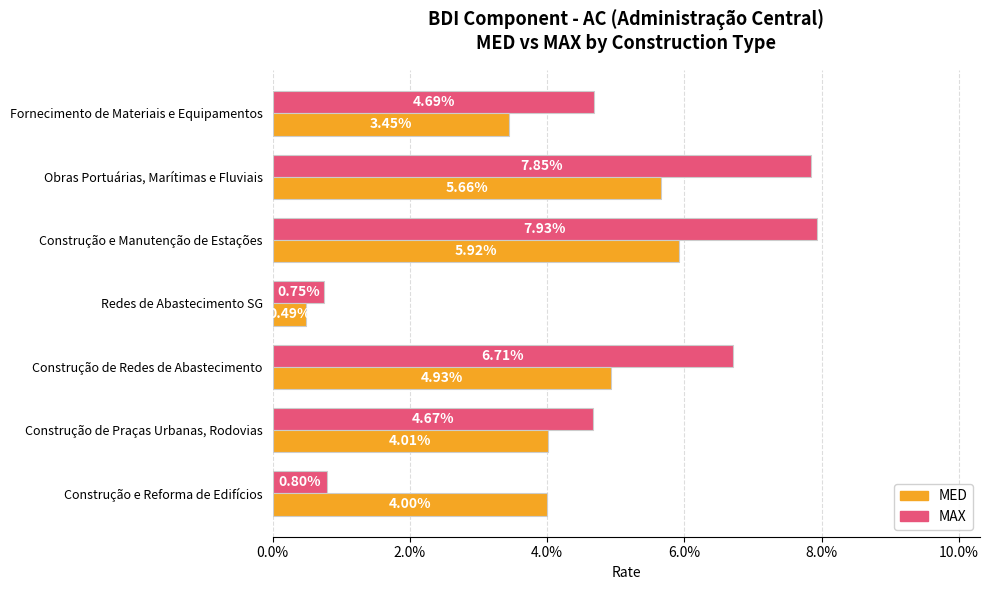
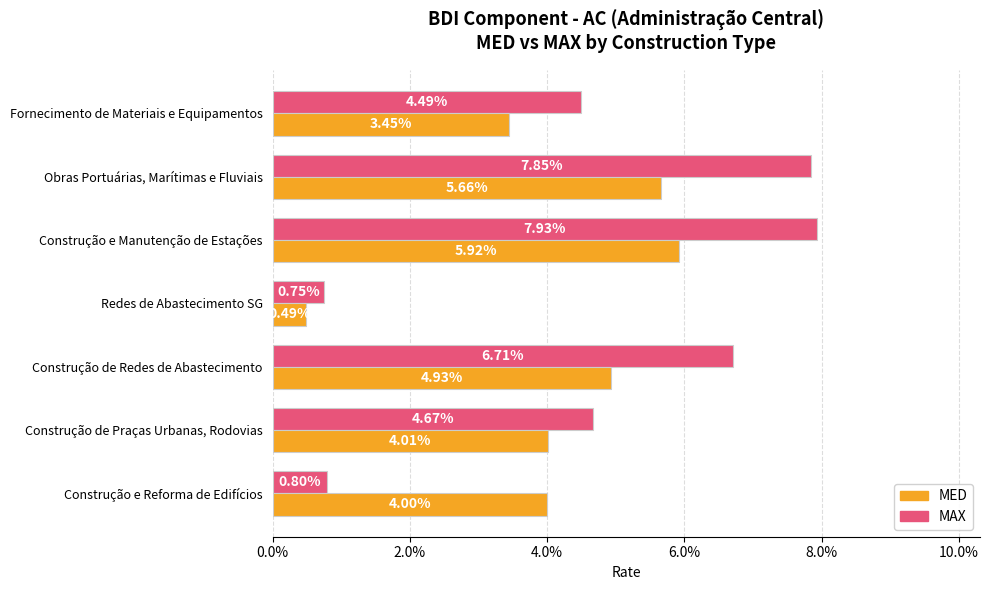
  {
    "MAX": {
-     "Fornecimento de Materiais e Equipamentos": "4.69%",
+     "Fornecimento de Materiais e Equipamentos": "4.49%",
      "Obras Portuárias, Marítimas e Fluviais": "7.85%",
      "Construção e Manutenção de Estações": "7.93%",
      "Redes de Abastecimento SG": "0.75%",
      "Construção de Redes de Abastecimento": "6.71%",
      "Construção de Praças Urbanas, Rodovias": "4.67%",
      "Construção e Reforma de Edifícios": "0.80%"
    },
    "MED": {
      "Fornecimento de Materiais e Equipamentos": "3.45%",
      "Obras Portuárias, Marítimas e Fluviais": "5.66%",
      "Construção e Manutenção de Estações": "5.92%",
      "Redes de Abastecimento SG": "0.49%",
      "Construção de Redes de Abastecimento": "4.93%",
      "Construção de Praças Urbanas, Rodovias": "4.01%",
      "Construção e Reforma de Edifícios": "4.00%"
    }
  }
